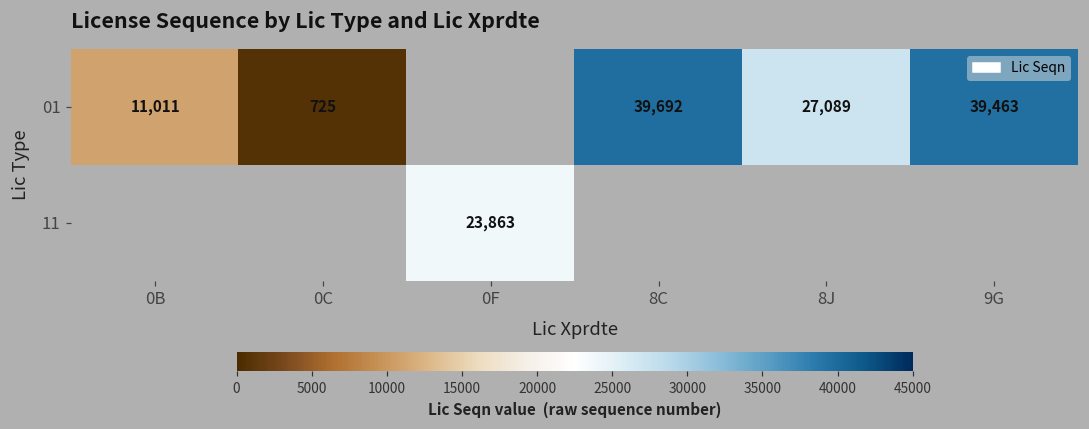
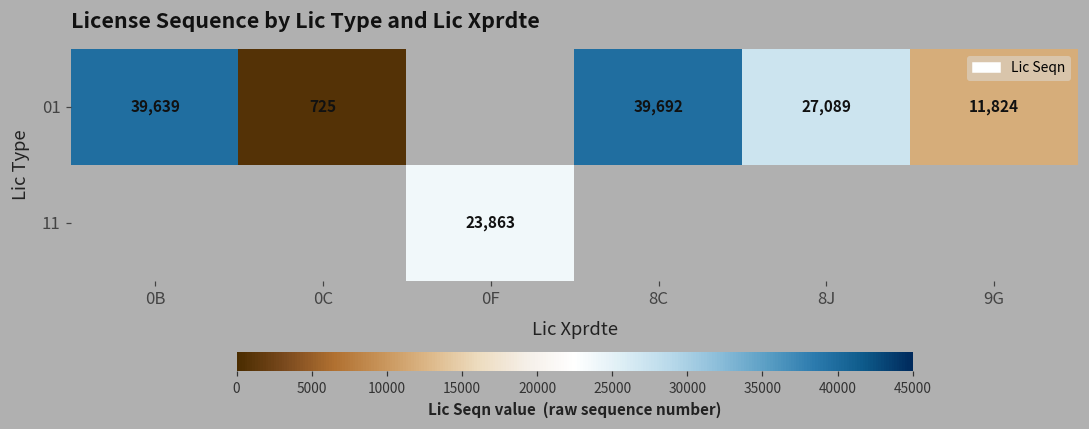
  {
    "01": {
-     "0B": "11,011",
+     "0B": "39,639",
      "0C": "725",
      "8C": "39,692",
      "8J": "27,089",
-     "9G": "39,463"
+     "9G": "11,824"
    },
    "11": {
      "0F": "23,863"
    }
  }
